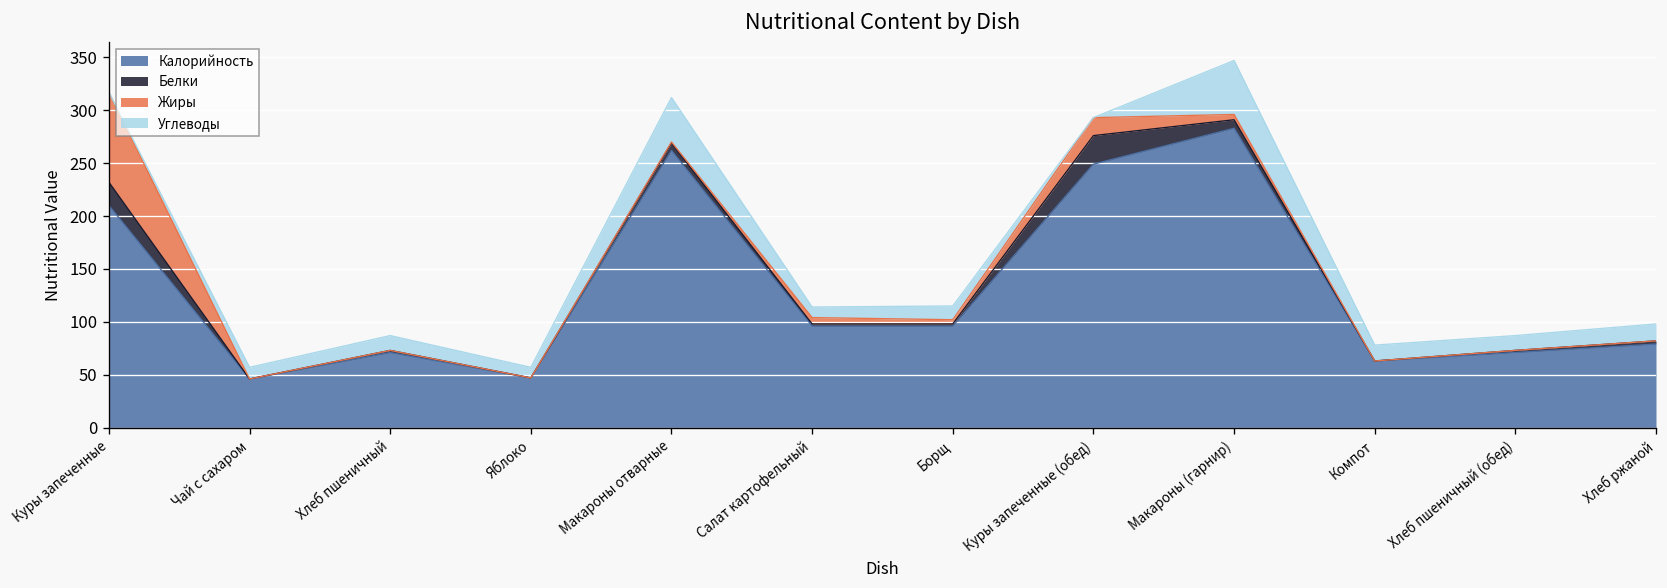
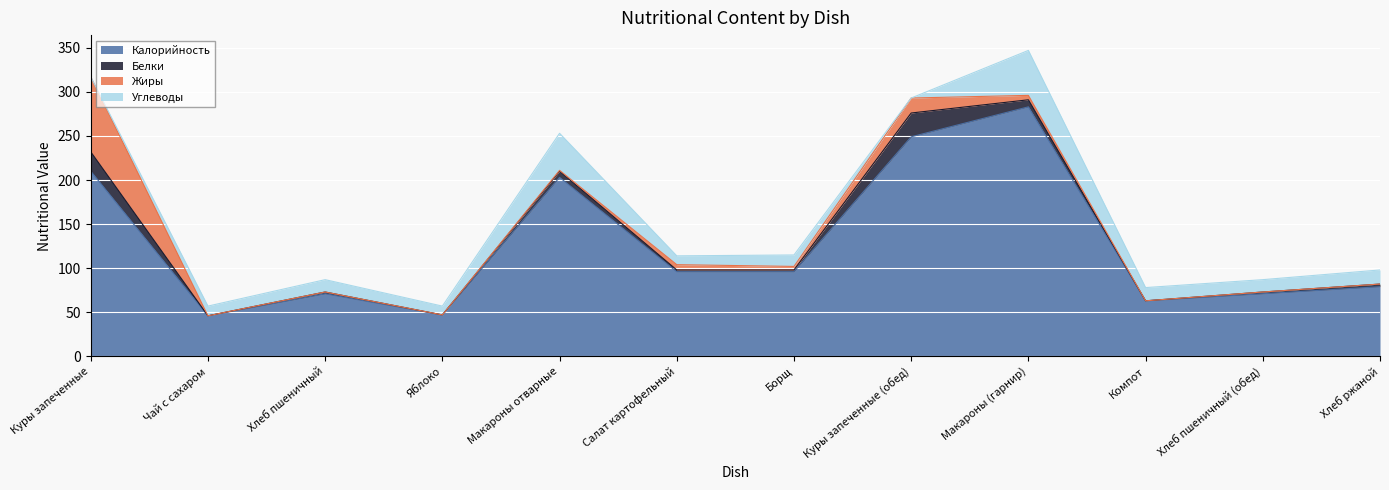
  {
    "Калорийность": {
      "Куры запеченные": 210,
-     "Макароны отварные": 260,
+     "Макароны отварные": 200,
      "Куры запеченные (обед)": 250,
      "Макароны (гарнир)": 280,
      "Хлеб ржаной": 80
    },
    "Белки": {
      "Куры запеченные": 20,
      "Куры запеченные (обед)": 30,
      "Макароны (гарнир)": 10
    },
    "Жиры": {
      "Салат картофельный": 10,
      "Борщ": 0,
      "Макароны (гарнир)": 10
    },
    "Углеводы": {
      "Чай с сахаром": 10,
      "Хлеб пшеничный": 10,
      "Яблоко": 10,
      "Макароны отварные": 40,
      "Салат картофельный": 10,
      "Борщ": 10,
      "Макароны (гарнир)": 50,
      "Компот": 20,
      "Хлеб пшеничный (обед)": 10,
      "Хлеб ржаной": 20
    }
  }
